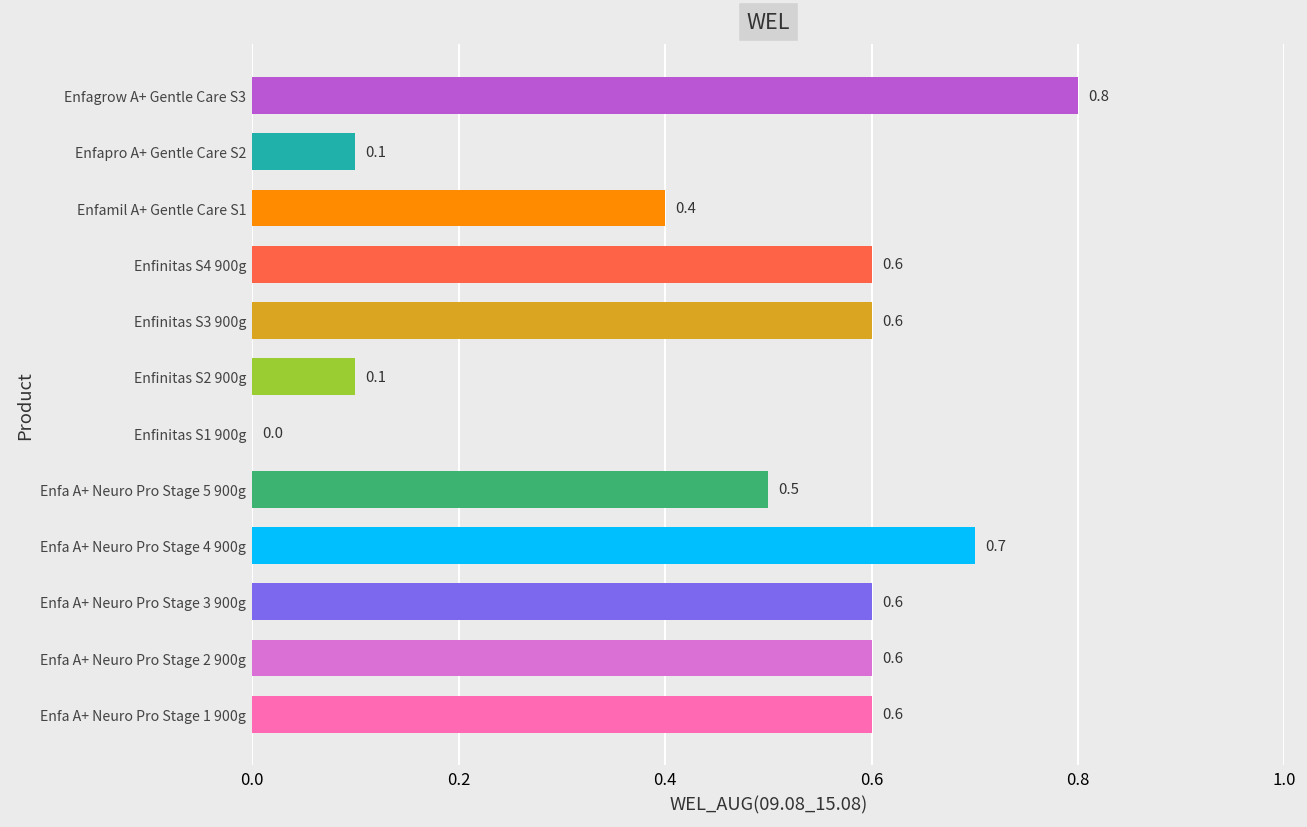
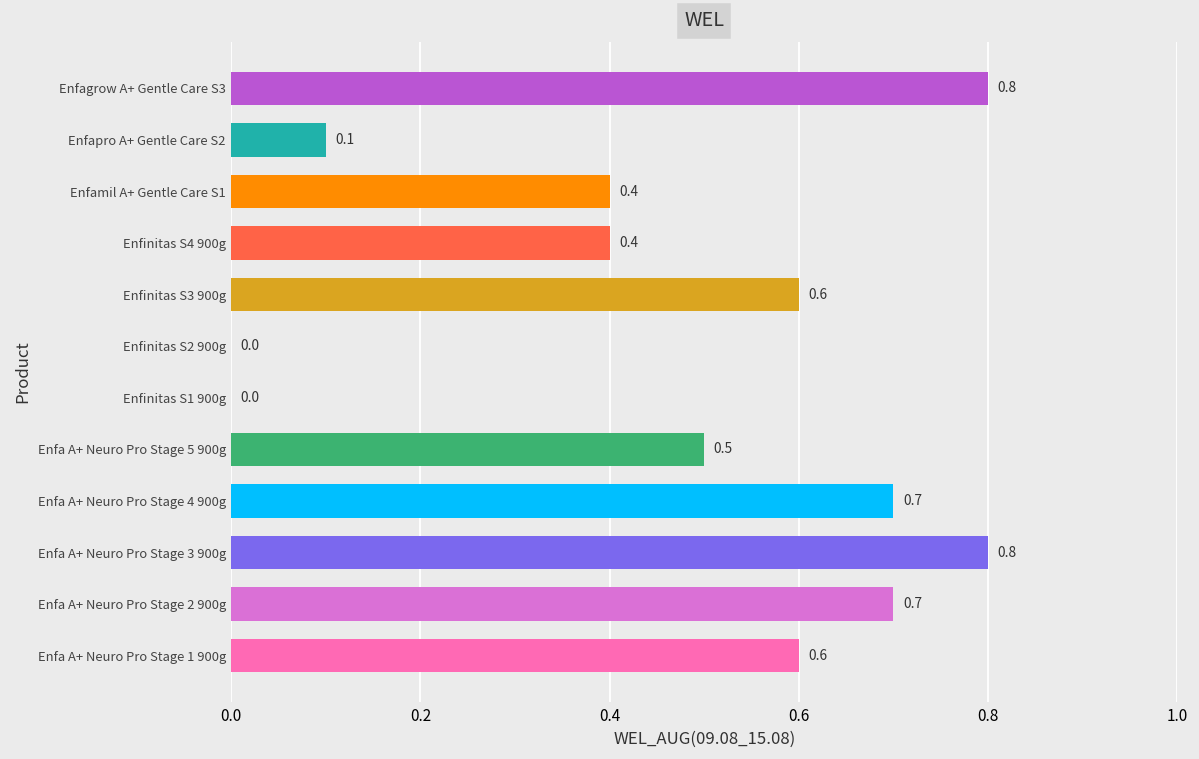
  {
    "Enfagrow A+ Gentle Care S3": 0.8,
    "Enfapro A+ Gentle Care S2": 0.1,
    "Enfamil A+ Gentle Care S1": 0.4,
-   "Enfinitas S4 900g": 0.6,
+   "Enfinitas S4 900g": 0.4,
    "Enfinitas S3 900g": 0.6,
-   "Enfinitas S2 900g": 0.1,
+   "Enfinitas S2 900g": 0.0,
    "Enfinitas S1 900g": 0.0,
    "Enfa A+ Neuro Pro Stage 5 900g": 0.5,
    "Enfa A+ Neuro Pro Stage 4 900g": 0.7,
-   "Enfa A+ Neuro Pro Stage 3 900g": 0.6,
-   "Enfa A+ Neuro Pro Stage 2 900g": 0.6,
+   "Enfa A+ Neuro Pro Stage 3 900g": 0.8,
+   "Enfa A+ Neuro Pro Stage 2 900g": 0.7,
    "Enfa A+ Neuro Pro Stage 1 900g": 0.6
  }
